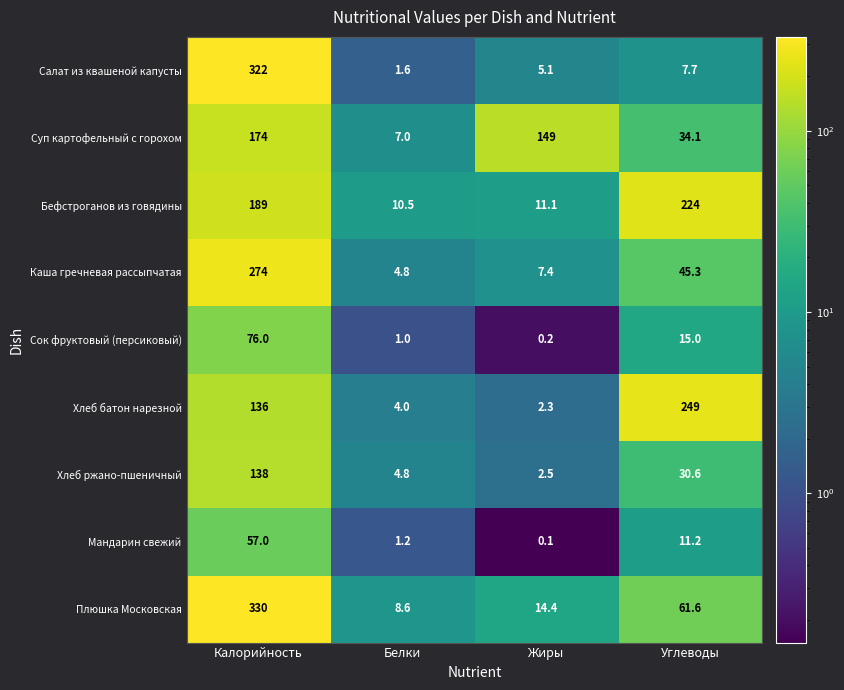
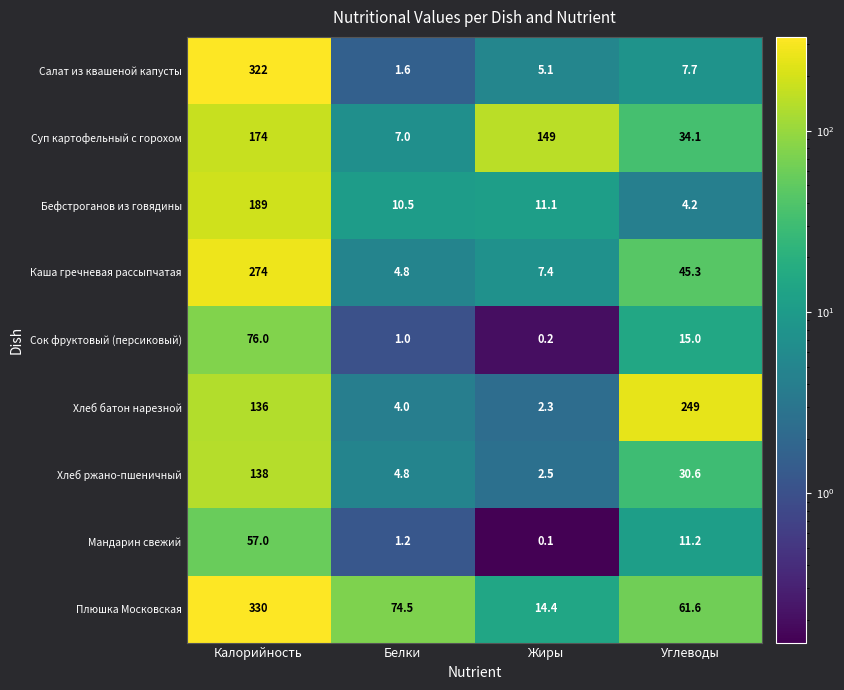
  {
    "Салат из квашеной капусты": {
      "Калорийность": 322,
      "Белки": 1.6,
      "Жиры": 5.1,
      "Углеводы": 7.7
    },
    "Суп картофельный с горохом": {
      "Калорийность": 174,
      "Белки": 7.0,
      "Жиры": 149,
      "Углеводы": 34.1
    },
    "Бефстроганов из говядины": {
      "Калорийность": 189,
      "Белки": 10.5,
      "Жиры": 11.1,
-     "Углеводы": 224
+     "Углеводы": 4.2
    },
    "Каша гречневая рассыпчатая": {
      "Калорийность": 274,
      "Белки": 4.8,
      "Жиры": 7.4,
      "Углеводы": 45.3
    },
    "Сок фруктовый (персиковый)": {
      "Калорийность": 76.0,
      "Белки": 1.0,
      "Жиры": 0.2,
      "Углеводы": 15.0
    },
    "Хлеб батон нарезной": {
      "Калорийность": 136,
      "Белки": 4.0,
      "Жиры": 2.3,
      "Углеводы": 249
    },
    "Хлеб ржано-пшеничный": {
      "Калорийность": 138,
      "Белки": 4.8,
      "Жиры": 2.5,
      "Углеводы": 30.6
    },
    "Мандарин свежий": {
      "Калорийность": 57.0,
      "Белки": 1.2,
      "Жиры": 0.1,
      "Углеводы": 11.2
    },
    "Плюшка Московская": {
      "Калорийность": 330,
-     "Белки": 8.6,
+     "Белки": 74.5,
      "Жиры": 14.4,
      "Углеводы": 61.6
    }
  }
